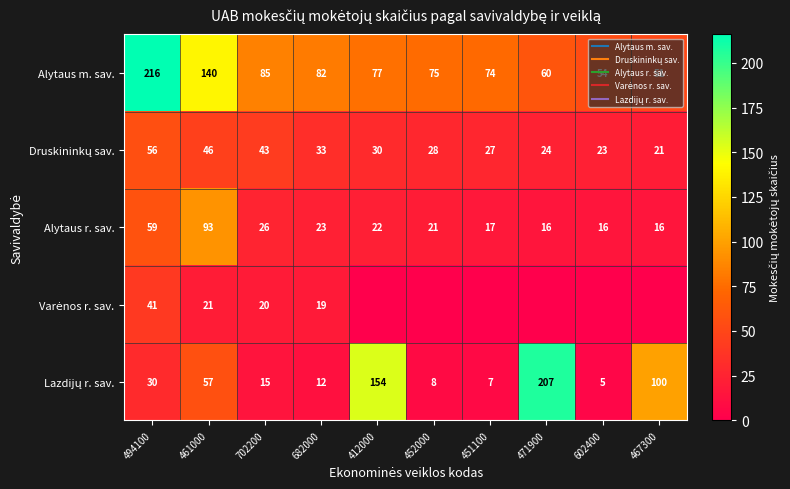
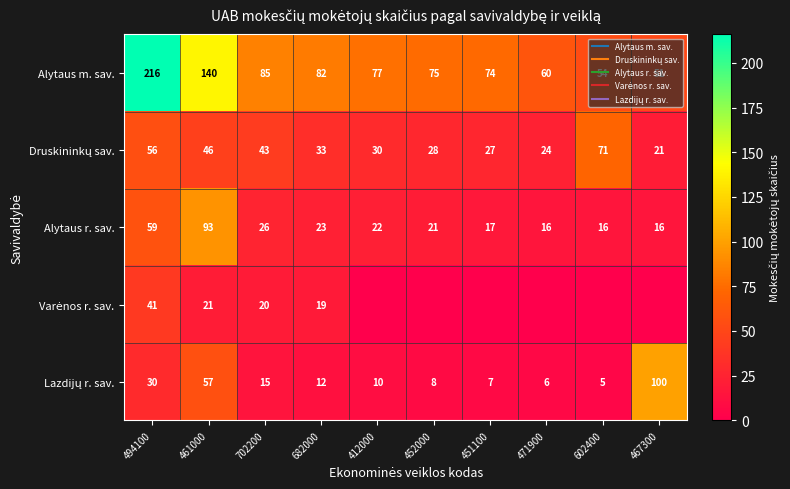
  {
    "Alytaus m. sav.": {
      "494100": 216,
      "461000": 140,
      "702200": 85,
      "682000": 82,
      "412000": 77,
      "452000": 75,
      "451100": 74,
      "471900": 60
    },
    "Druskininkų sav.": {
      "494100": 56,
      "461000": 46,
      "702200": 43,
      "682000": 33,
      "412000": 30,
      "452000": 28,
      "451100": 27,
      "471900": 24,
-     "602400": 23,
+     "602400": 71,
      "467300": 21
    },
    "Alytaus r. sav.": {
      "494100": 59,
      "461000": 93,
      "702200": 26,
      "682000": 23,
      "412000": 22,
      "452000": 21,
      "451100": 17,
      "471900": 16,
      "602400": 16,
      "467300": 16
    },
    "Varėnos r. sav.": {
      "494100": 41,
      "461000": 21,
      "702200": 20,
      "682000": 19
    },
    "Lazdijų r. sav.": {
      "494100": 30,
      "461000": 57,
      "702200": 15,
      "682000": 12,
-     "412000": 154,
+     "412000": 10,
      "452000": 8,
      "451100": 7,
-     "471900": 207,
+     "471900": 6,
      "602400": 5,
      "467300": 100
    }
  }
